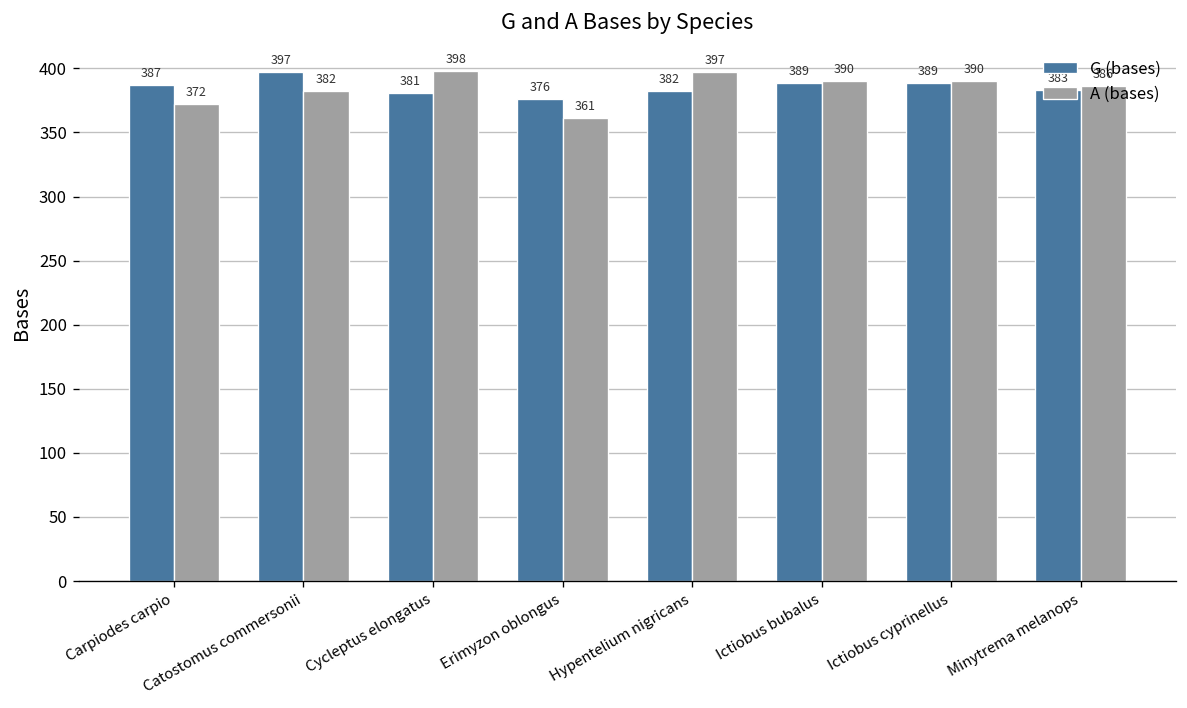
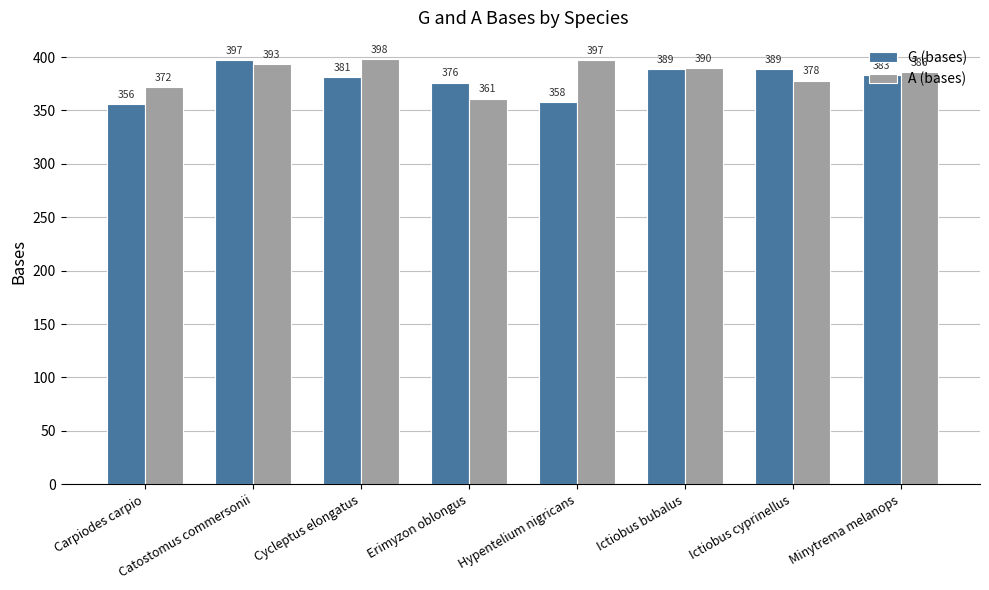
  {
    "G (bases)": {
-     "Carpiodes carpio": 387,
+     "Carpiodes carpio": 356,
      "Catostomus commersonii": 397,
      "Cycleptus elongatus": 381,
      "Erimyzon oblongus": 376,
-     "Hypentelium nigricans": 382,
+     "Hypentelium nigricans": 358,
      "Ictiobus bubalus": 389,
      "Ictiobus cyprinellus": 389,
      "Minytrema melanops": 383
    },
    "A (bases)": {
      "Carpiodes carpio": 372,
-     "Catostomus commersonii": 382,
+     "Catostomus commersonii": 393,
      "Cycleptus elongatus": 398,
      "Erimyzon oblongus": 361,
      "Hypentelium nigricans": 397,
      "Ictiobus bubalus": 390,
-     "Ictiobus cyprinellus": 390,
+     "Ictiobus cyprinellus": 378,
      "Minytrema melanops": 386
    }
  }
